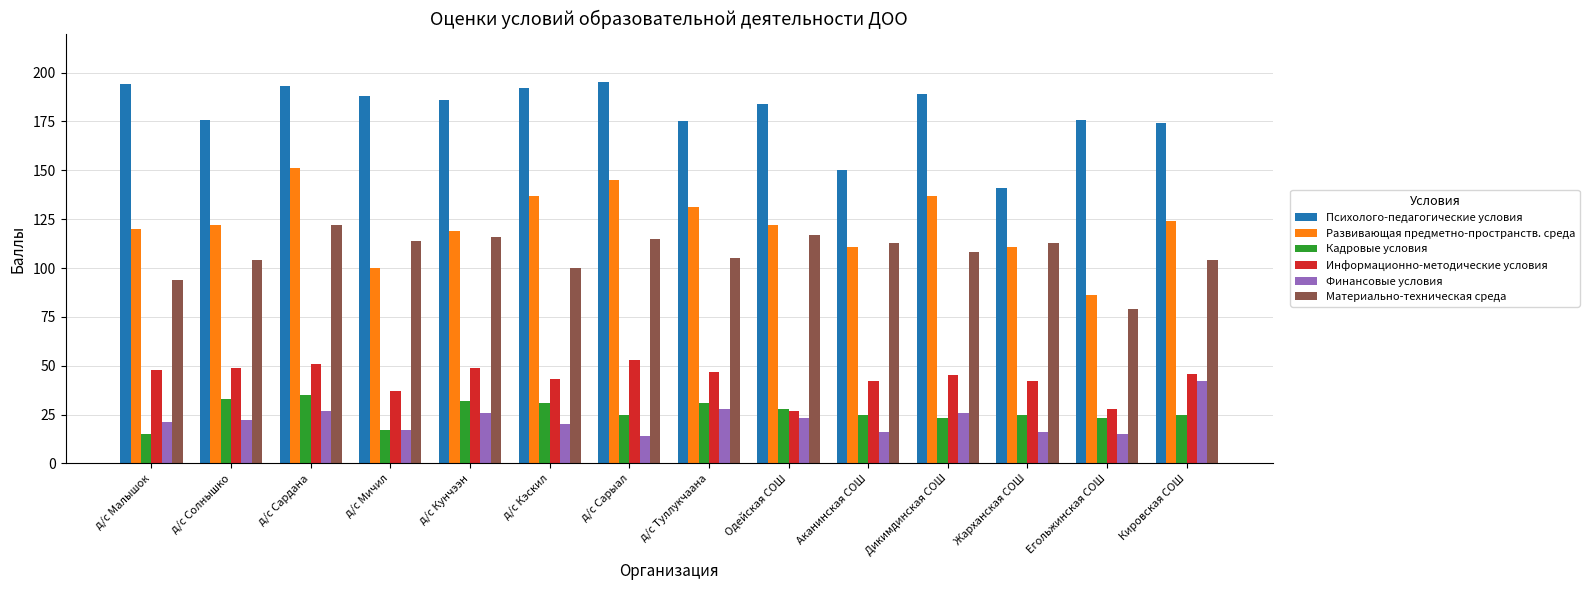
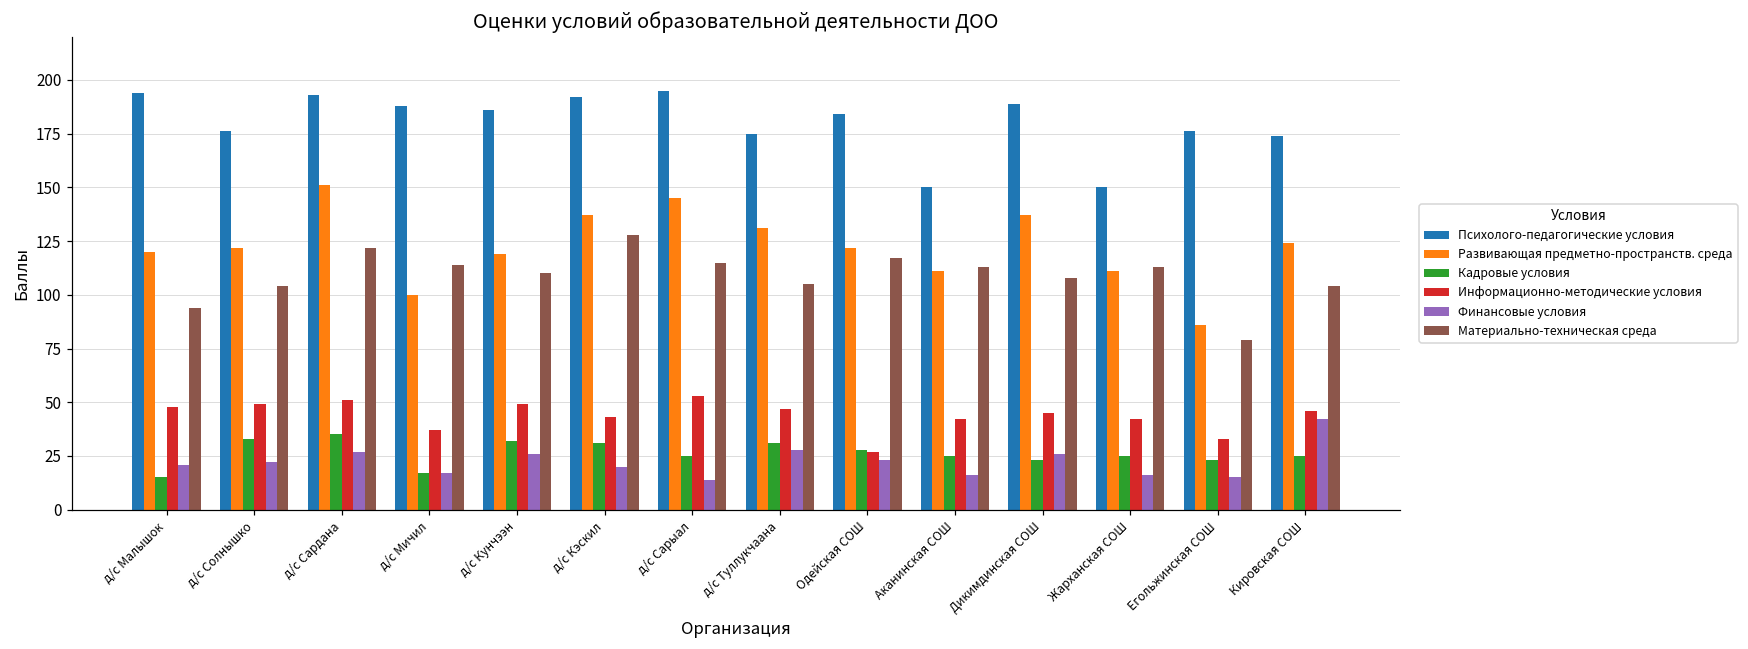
  {
    "Психолого-педагогические условия": {
      "д/с Малышок": 194,
      "д/с Солнышко": 176,
      "д/с Сардана": 193,
      "д/с Мичил": 188,
      "д/с Кунчээн": 186,
      "д/с Кэскил": 192,
      "д/с Сарыал": 195,
      "д/с Туллукчаана": 175,
      "Одейская СОШ": 184,
      "Аканинская СОШ": 150,
      "Дикимдинская СОШ": 189,
-     "Жарханская СОШ": 141,
+     "Жарханская СОШ": 150,
      "Егольжинская СОШ": 176,
      "Кировская СОШ": 174
    },
    "Развивающая предметно-пространств. среда": {
      "д/с Малышок": 120,
      "д/с Солнышко": 122,
      "д/с Сардана": 151,
      "д/с Мичил": 100,
      "д/с Кунчээн": 119,
      "д/с Кэскил": 137,
      "д/с Сарыал": 145,
      "д/с Туллукчаана": 131,
      "Одейская СОШ": 122,
      "Аканинская СОШ": 111,
      "Дикимдинская СОШ": 137,
      "Жарханская СОШ": 111,
      "Егольжинская СОШ": 86,
      "Кировская СОШ": 124
    },
    "Кадровые условия": {
      "д/с Малышок": 15,
      "д/с Солнышко": 33,
      "д/с Сардана": 35,
      "д/с Мичил": 17,
      "д/с Кунчээн": 32,
      "д/с Кэскил": 31,
      "д/с Сарыал": 25,
      "д/с Туллукчаана": 31,
      "Одейская СОШ": 28,
      "Аканинская СОШ": 25,
      "Дикимдинская СОШ": 23,
      "Жарханская СОШ": 25,
      "Егольжинская СОШ": 23,
      "Кировская СОШ": 25
    },
    "Информационно-методические условия": {
      "д/с Малышок": 48,
      "д/с Солнышко": 49,
      "д/с Сардана": 51,
      "д/с Мичил": 37,
      "д/с Кунчээн": 49,
      "д/с Кэскил": 43,
      "д/с Сарыал": 53,
      "д/с Туллукчаана": 47,
      "Одейская СОШ": 27,
      "Аканинская СОШ": 42,
      "Дикимдинская СОШ": 45,
      "Жарханская СОШ": 42,
-     "Егольжинская СОШ": 28,
+     "Егольжинская СОШ": 33,
      "Кировская СОШ": 46
    },
    "Финансовые условия": {
      "д/с Малышок": 21,
      "д/с Солнышко": 22,
      "д/с Сардана": 27,
      "д/с Мичил": 17,
      "д/с Кунчээн": 26,
      "д/с Кэскил": 20,
      "д/с Сарыал": 14,
      "д/с Туллукчаана": 28,
      "Одейская СОШ": 23,
      "Аканинская СОШ": 16,
      "Дикимдинская СОШ": 26,
      "Жарханская СОШ": 16,
      "Егольжинская СОШ": 15,
      "Кировская СОШ": 42
    },
    "Материально-техническая среда": {
      "д/с Малышок": 94,
      "д/с Солнышко": 104,
      "д/с Сардана": 122,
      "д/с Мичил": 114,
-     "д/с Кунчээн": 116,
-     "д/с Кэскил": 100,
+     "д/с Кунчээн": 110,
+     "д/с Кэскил": 128,
      "д/с Сарыал": 115,
      "д/с Туллукчаана": 105,
      "Одейская СОШ": 117,
      "Аканинская СОШ": 113,
      "Дикимдинская СОШ": 108,
      "Жарханская СОШ": 113,
      "Егольжинская СОШ": 79,
      "Кировская СОШ": 104
    }
  }
